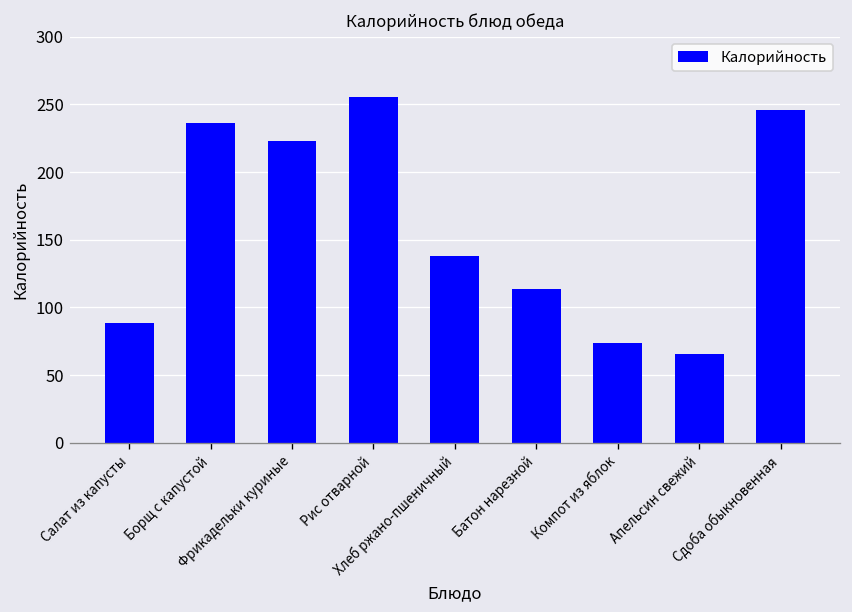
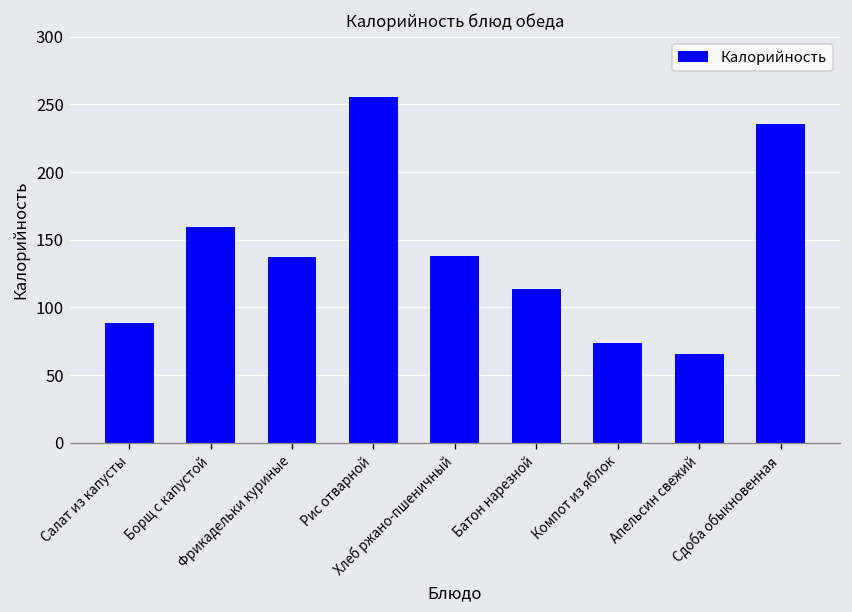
  {
    "Салат из капусты": 88,
-   "Борщ с капустой": 237,
-   "Фрикадельки куриные": 223,
+   "Борщ с капустой": 160,
+   "Фрикадельки куриные": 137,
    "Рис отварной": 256,
    "Хлеб ржано-пшеничный": 138,
    "Батон нарезной": 114,
    "Компот из яблок": 74,
    "Апельсин свежий": 66,
-   "Сдоба обыкновенная": 246
+   "Сдоба обыкновенная": 236
  }
